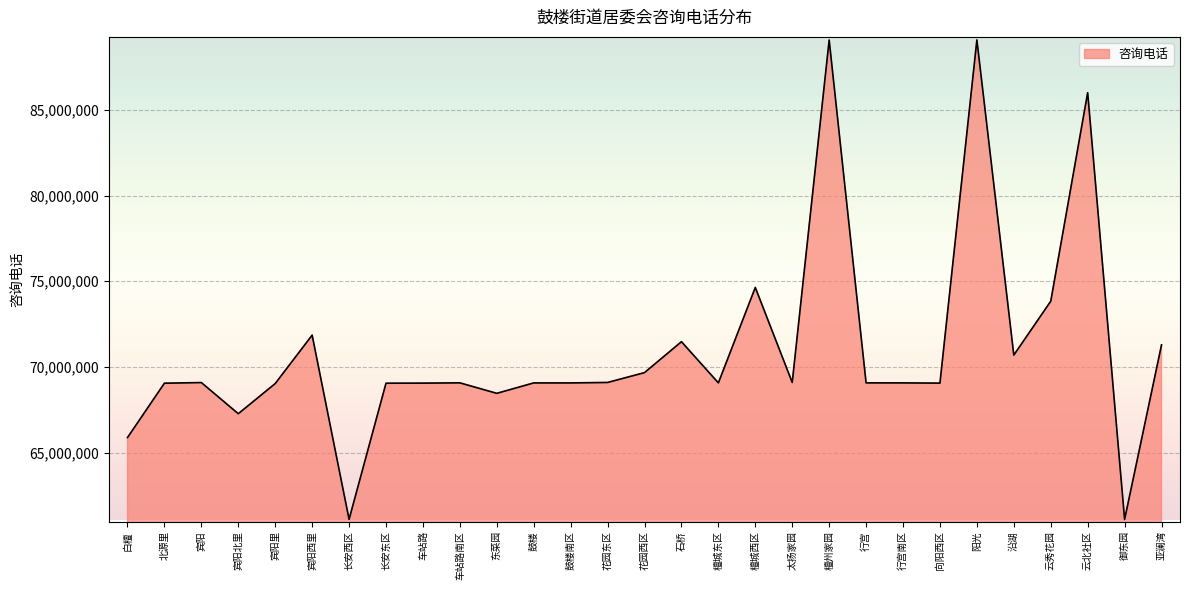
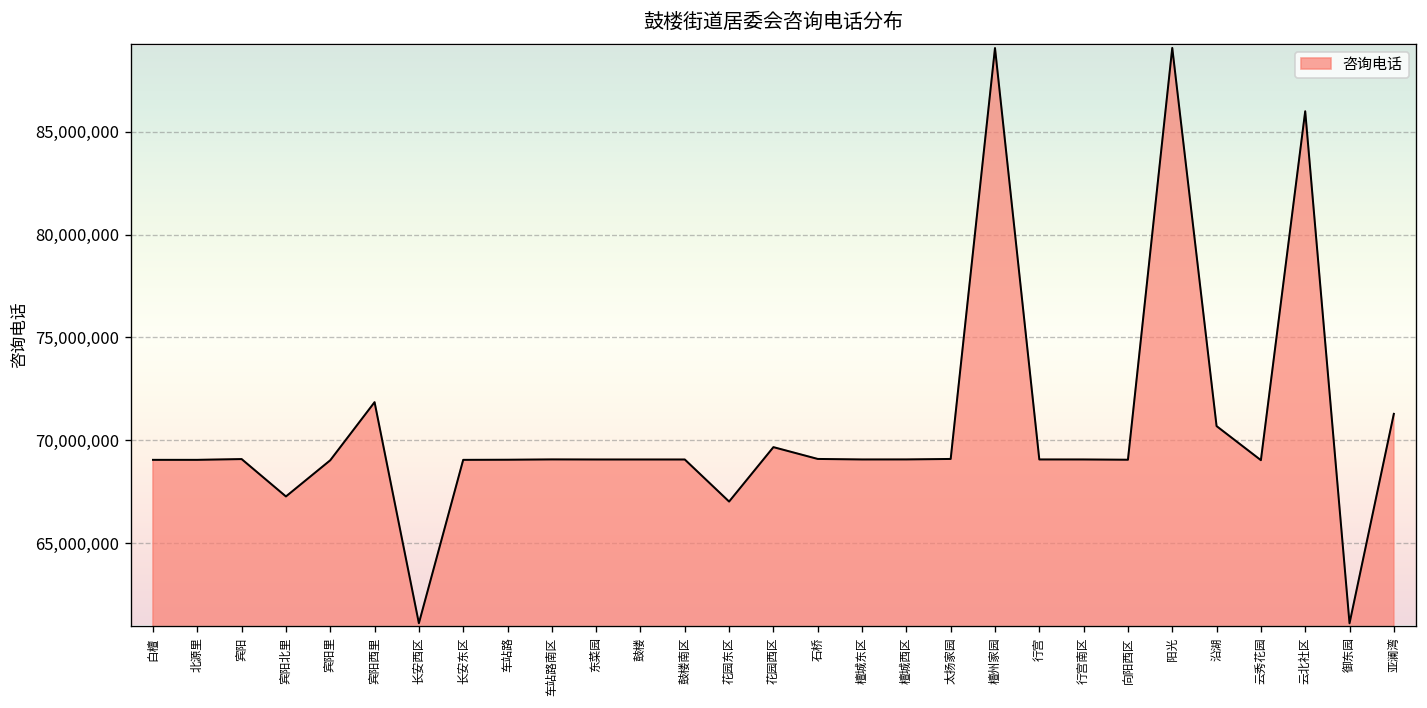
  {
-   "白檀": "65,900,000",
+   "白檀": "69,000,000",
    "北源里": "69,000,000",
    "宾阳": "69,100,000",
    "宾阳北里": "67,300,000",
    "宾阳里": "69,000,000",
    "宾阳西里": "71,900,000",
    "长安西区": "61,100,000",
    "长安东区": "69,000,000",
    "车站路": "69,100,000",
    "车站路南区": "69,100,000",
-   "东菜园": "68,500,000",
+   "东菜园": "69,100,000",
    "鼓楼": "69,100,000",
    "鼓楼南区": "69,100,000",
-   "花园东区": "69,100,000",
+   "花园东区": "67,000,000",
    "花园西区": "69,700,000",
-   "石桥": "71,500,000",
+   "石桥": "69,100,000",
    "檀城东区": "69,100,000",
-   "檀城西区": "74,600,000",
+   "檀城西区": "69,100,000",
    "太扬家园": "69,100,000",
    "檀州家园": "89,100,000",
    "行宫": "69,100,000",
    "行宫南区": "69,100,000",
    "向阳西区": "69,100,000",
    "阳光": "89,100,000",
    "沿湖": "70,700,000",
-   "云秀花园": "73,800,000",
+   "云秀花园": "69,000,000",
    "云北社区": "86,000,000",
    "御东园": "61,100,000",
    "亚澜湾": "71,300,000"
  }
